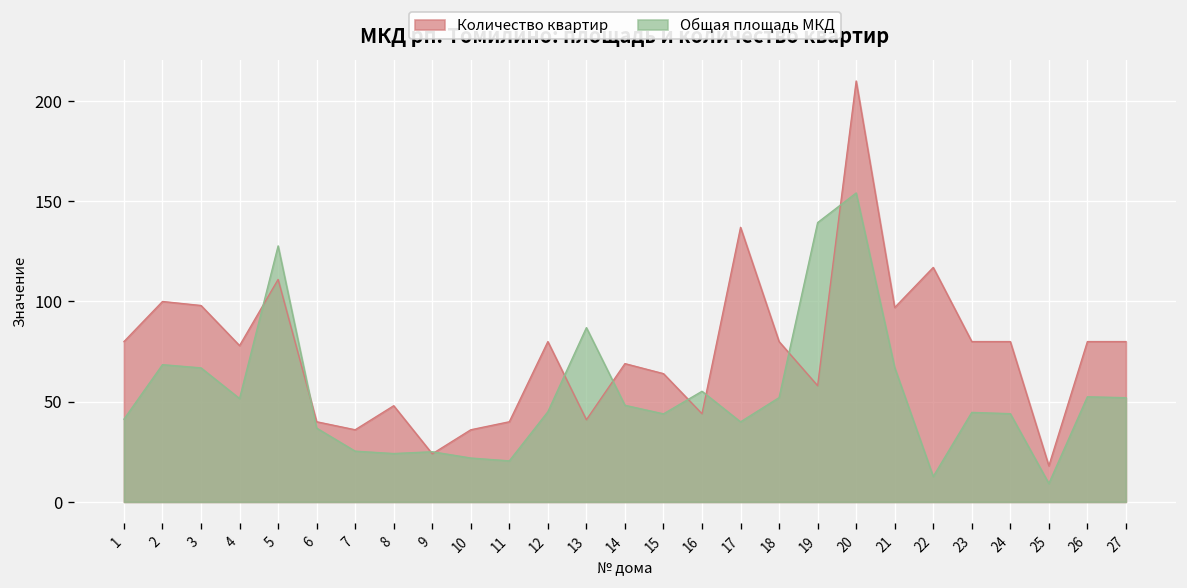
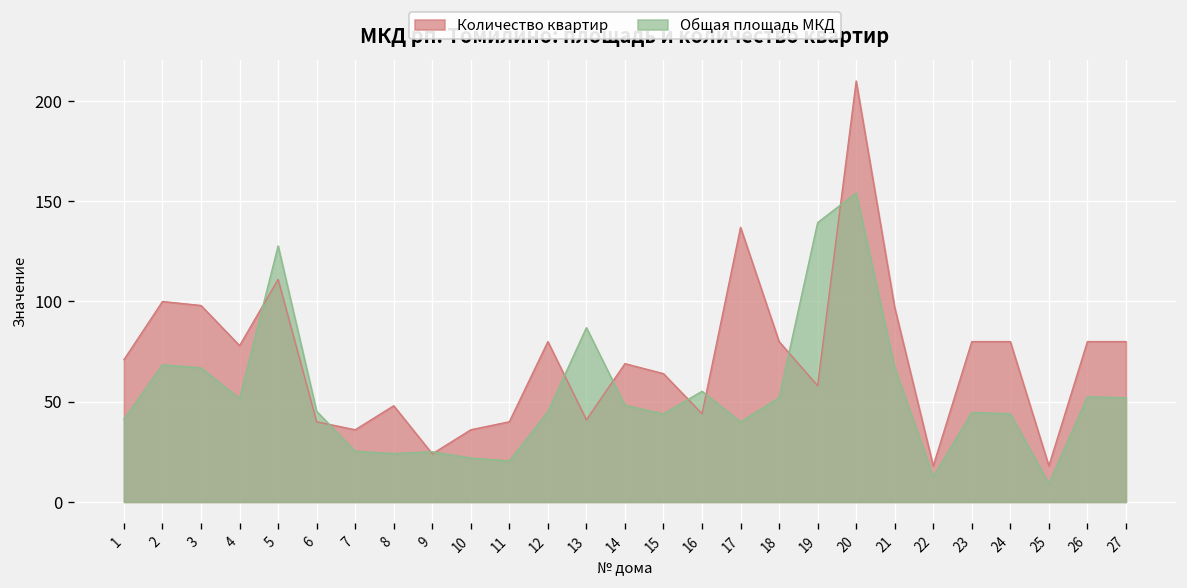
  {
    "Количество квартир": {
-     "1": 80,
+     "1": 71,
      "2": 100,
      "3": 98,
      "4": 78,
      "5": 111,
      "6": 40,
      "7": 36,
      "8": 48,
      "10": 36,
      "11": 40,
      "12": 80,
      "13": 41,
      "14": 69,
      "15": 64,
      "16": 44,
      "17": 137,
      "18": 80,
      "19": 58,
      "20": 210,
      "21": 97,
-     "22": 117,
+     "22": 18,
      "23": 80,
      "24": 80,
      "25": 18,
      "26": 80,
      "27": 80
    },
    "Общая площадь МКД": {
      "1": 41,
      "2": 68,
      "3": 67,
      "4": 52,
      "5": 128,
-     "6": 37,
+     "6": 45,
      "7": 25,
      "8": 24,
      "10": 22,
      "11": 20,
      "12": 45,
      "13": 87,
      "14": 48,
      "15": 44,
      "16": 55,
      "17": 40,
      "18": 52,
      "19": 139,
      "20": 154,
      "21": 67,
      "22": 13,
      "23": 45,
      "24": 44,
      "25": 9,
      "26": 52,
      "27": 52
    }
  }
